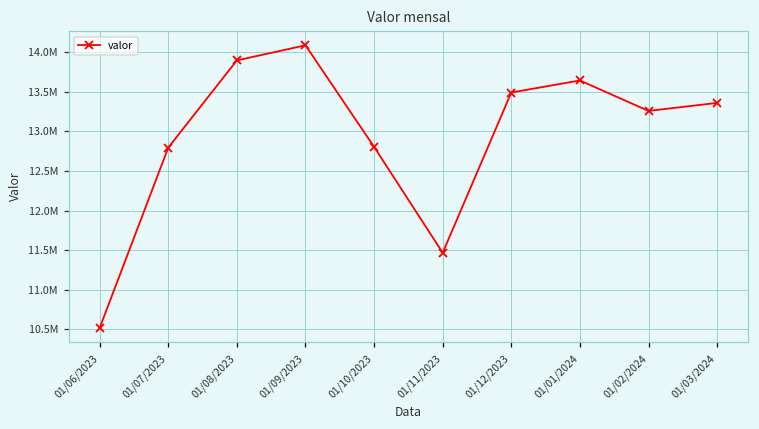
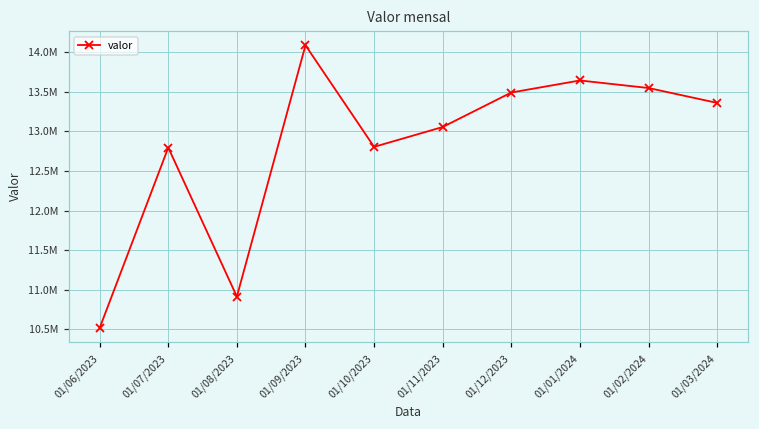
  {
    "01/06/2023": 10500000,
    "01/07/2023": 12800000,
-   "01/08/2023": 13900000,
+   "01/08/2023": 10900000,
    "01/09/2023": 14100000,
    "01/10/2023": 12800000,
-   "01/11/2023": 11500000,
+   "01/11/2023": 13100000,
    "01/12/2023": 13500000,
    "01/01/2024": 13600000,
-   "01/02/2024": 13300000,
+   "01/02/2024": 13500000,
    "01/03/2024": 13400000
  }
